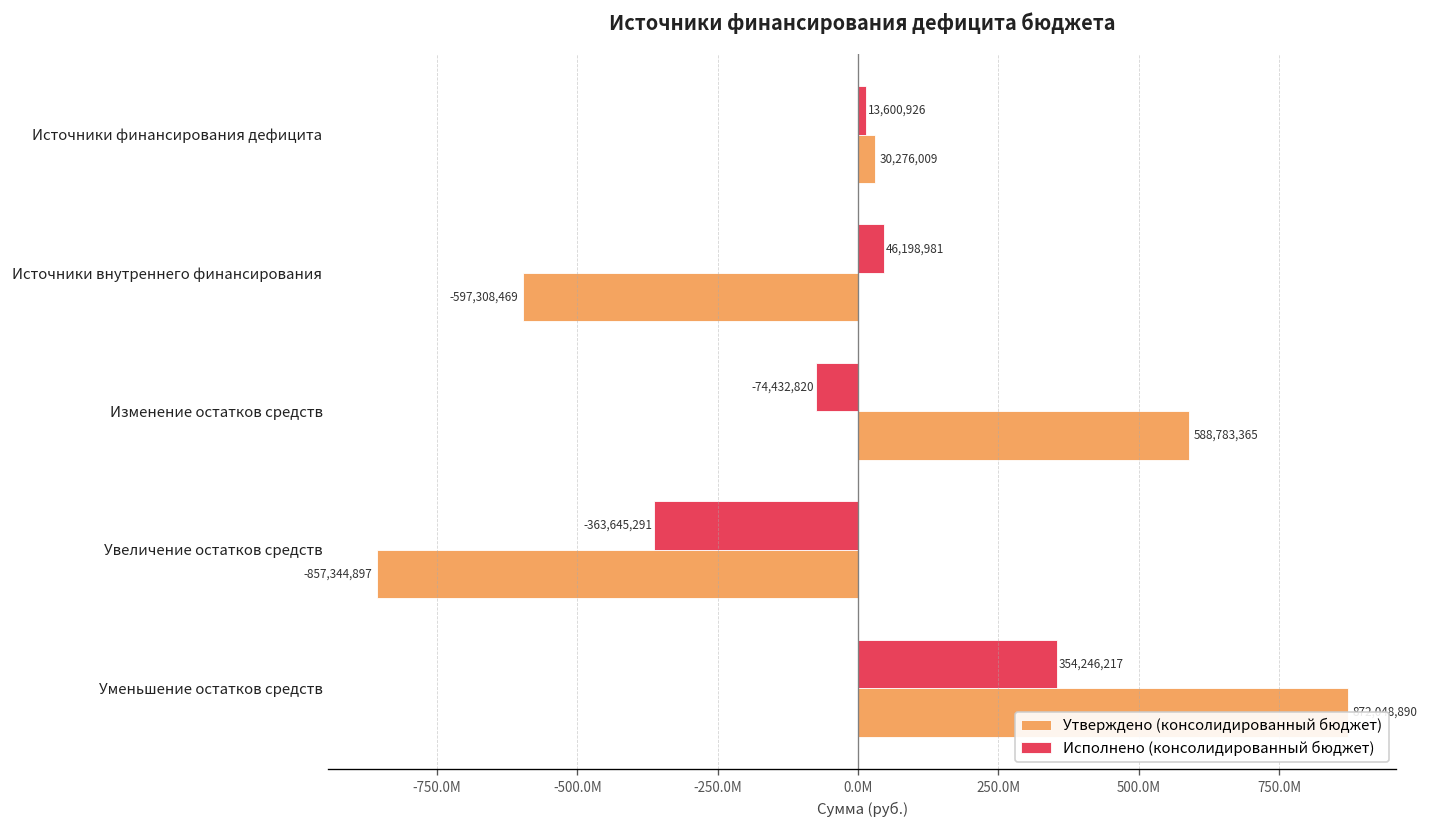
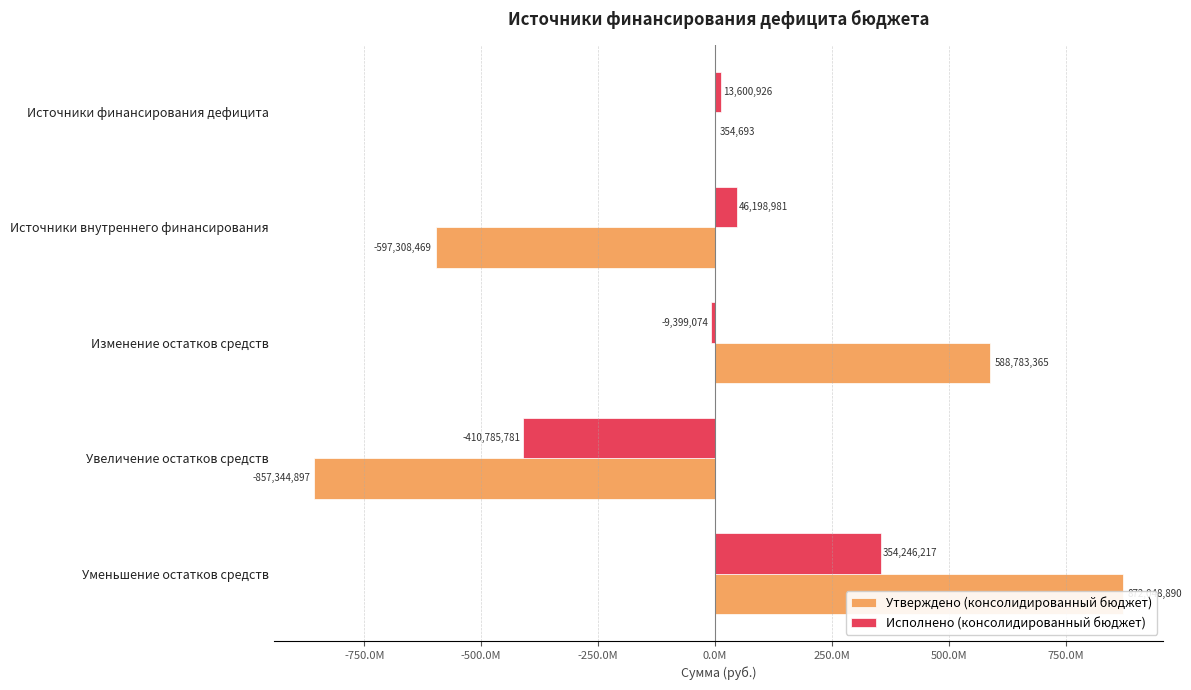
  {
    "Утверждено (консолидированный бюджет)": {
-     "Источники финансирования дефицита": "30,276,009",
+     "Источники финансирования дефицита": "354,693",
      "Источники внутреннего финансирования": "-597,308,469",
      "Изменение остатков средств": "588,783,365",
      "Увеличение остатков средств": "-857,344,897"
    },
    "Исполнено (консолидированный бюджет)": {
      "Источники финансирования дефицита": "13,600,926",
      "Источники внутреннего финансирования": "46,198,981",
-     "Изменение остатков средств": "-74,432,820",
-     "Увеличение остатков средств": "-363,645,291",
+     "Изменение остатков средств": "-9,399,074",
+     "Увеличение остатков средств": "-410,785,781",
      "Уменьшение остатков средств": "354,246,217"
    }
  }
